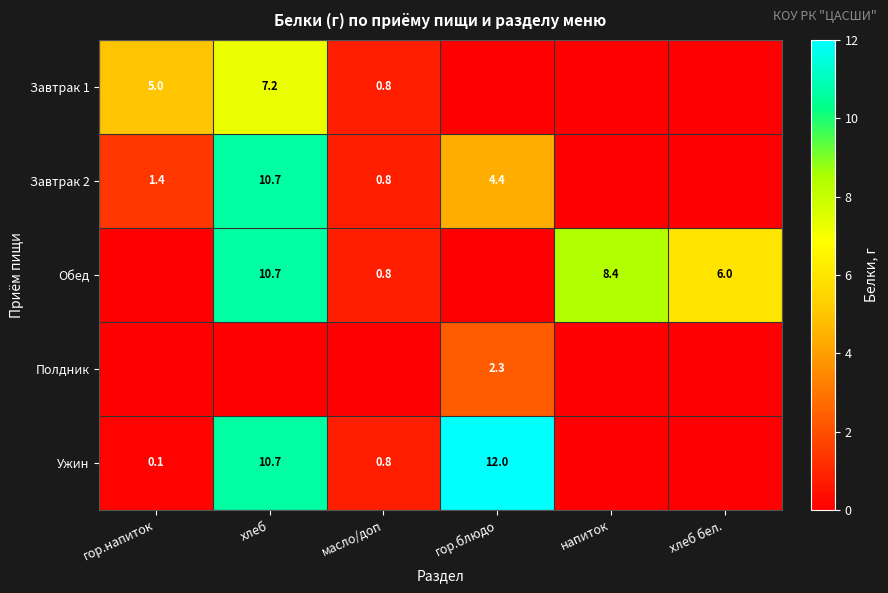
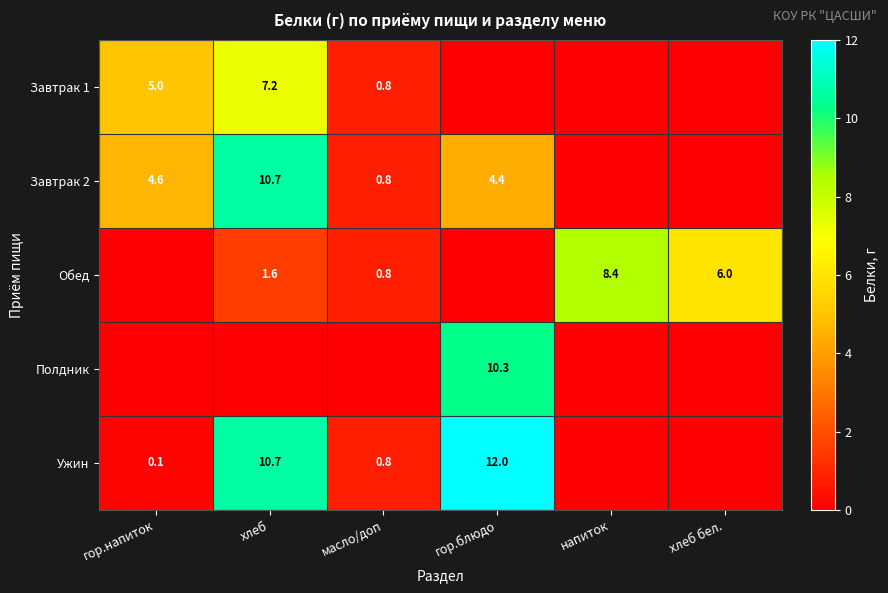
  {
    "Завтрак 1": {
      "гор.напиток": 5.0,
      "хлеб": 7.2,
      "масло/доп": 0.8
    },
    "Завтрак 2": {
-     "гор.напиток": 1.4,
+     "гор.напиток": 4.6,
      "хлеб": 10.7,
      "масло/доп": 0.8,
      "гор.блюдо": 4.4
    },
    "Обед": {
-     "хлеб": 10.7,
+     "хлеб": 1.6,
      "масло/доп": 0.8,
      "напиток": 8.4,
      "хлеб бел.": 6.0
    },
    "Полдник": {
-     "гор.блюдо": 2.3
+     "гор.блюдо": 10.3
    },
    "Ужин": {
      "гор.напиток": 0.1,
      "хлеб": 10.7,
      "масло/доп": 0.8,
      "гор.блюдо": 12.0
    }
  }
